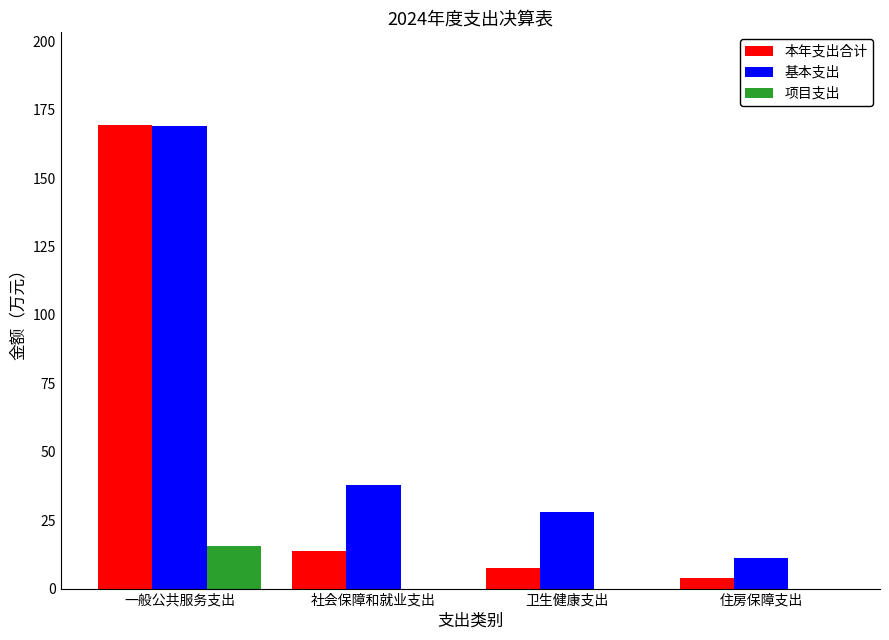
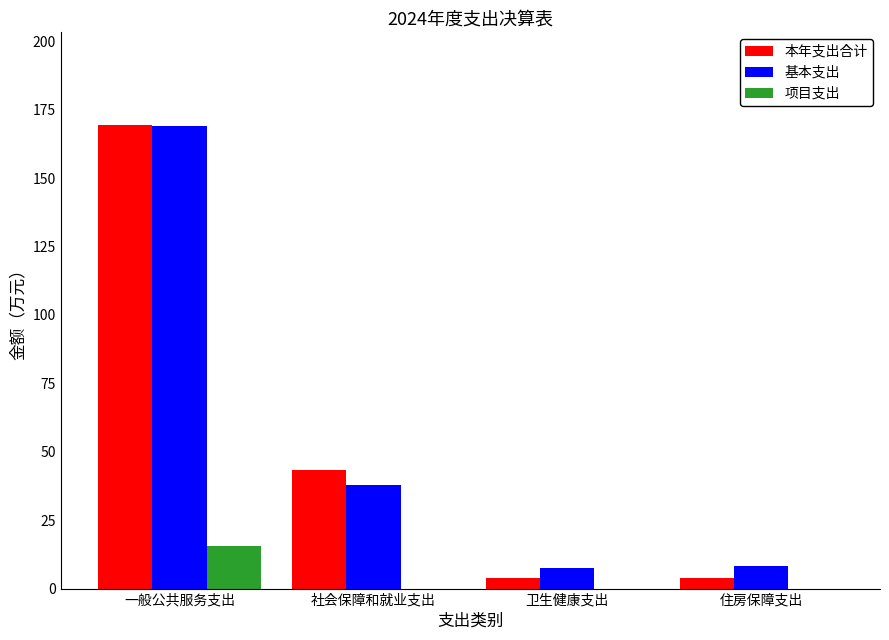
  {
    "本年支出合计": {
      "一般公共服务支出": 169,
-     "社会保障和就业支出": 14,
-     "卫生健康支出": 7,
+     "社会保障和就业支出": 43,
+     "卫生健康支出": 4,
      "住房保障支出": 4
    },
    "基本支出": {
      "一般公共服务支出": 169,
      "社会保障和就业支出": 38,
-     "卫生健康支出": 28,
-     "住房保障支出": 11
+     "卫生健康支出": 7,
+     "住房保障支出": 8
    },
    "项目支出": {
      "一般公共服务支出": 16,
      "社会保障和就业支出": 0,
      "卫生健康支出": 0,
      "住房保障支出": 0
    }
  }
